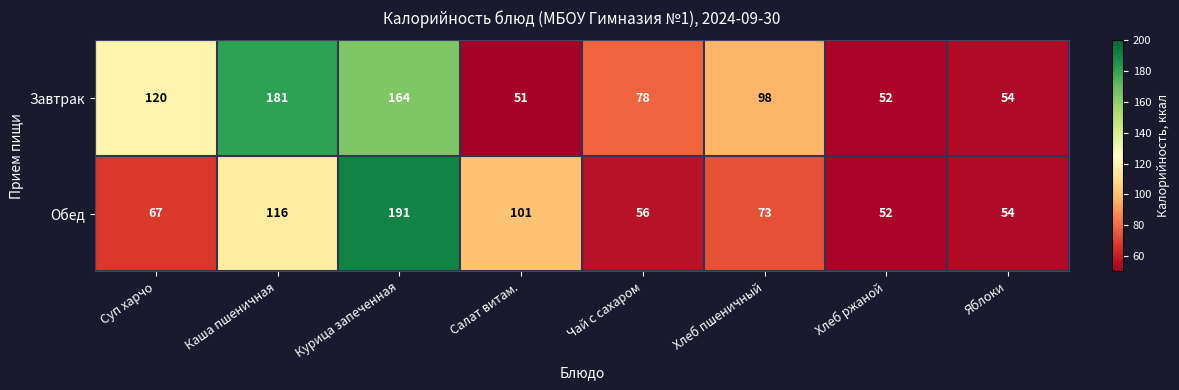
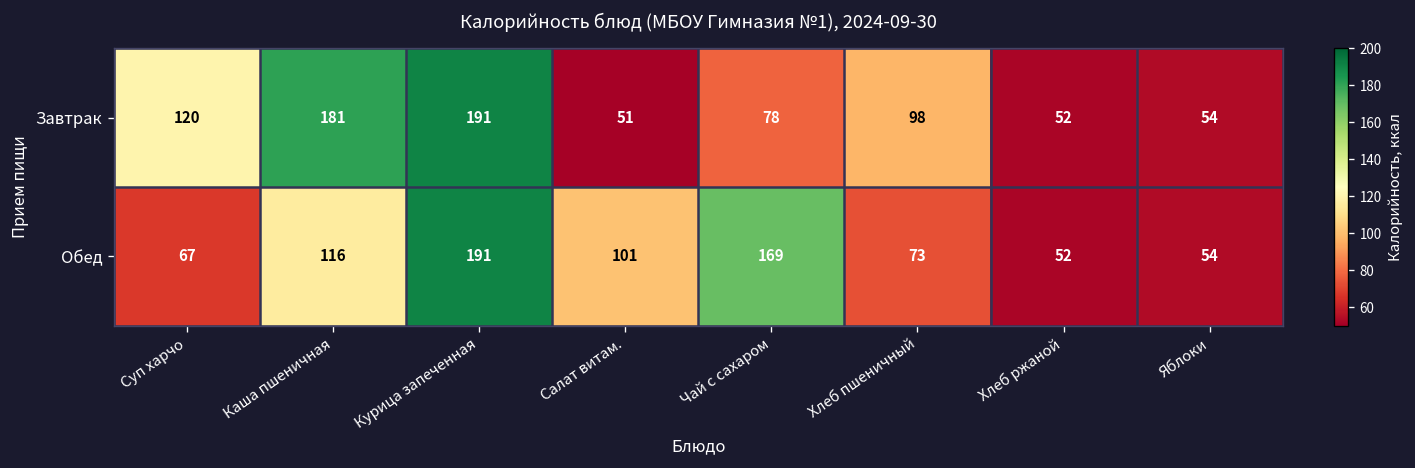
  {
    "Завтрак": {
      "Суп харчо": 120,
      "Каша пшеничная": 181,
-     "Курица запеченная": 164,
+     "Курица запеченная": 191,
      "Салат витам.": 51,
      "Чай с сахаром": 78,
      "Хлеб пшеничный": 98,
      "Хлеб ржаной": 52,
      "Яблоки": 54
    },
    "Обед": {
      "Суп харчо": 67,
      "Каша пшеничная": 116,
      "Курица запеченная": 191,
      "Салат витам.": 101,
-     "Чай с сахаром": 56,
+     "Чай с сахаром": 169,
      "Хлеб пшеничный": 73,
      "Хлеб ржаной": 52,
      "Яблоки": 54
    }
  }
